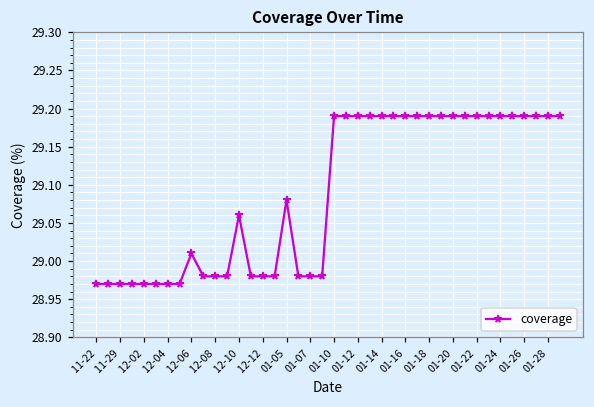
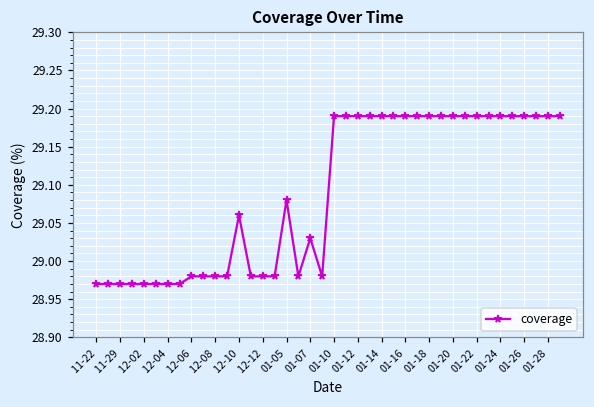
  {
    "11-22": 28.97,
    "11-29": 28.97,
    "12-02": 28.97,
    "12-04": 28.97,
-   "12-06": 29.01,
+   "12-06": 28.98,
    "12-08": 28.98,
    "12-10": 29.06,
    "12-12": 28.98,
    "01-05": 29.08,
-   "01-07": 28.98,
+   "01-07": 29.03,
    "01-10": 29.19,
    "01-12": 29.19,
    "01-14": 29.19,
    "01-16": 29.19,
    "01-18": 29.19,
    "01-20": 29.19,
    "01-22": 29.19,
    "01-24": 29.19,
    "01-26": 29.19,
    "01-28": 29.19
  }
